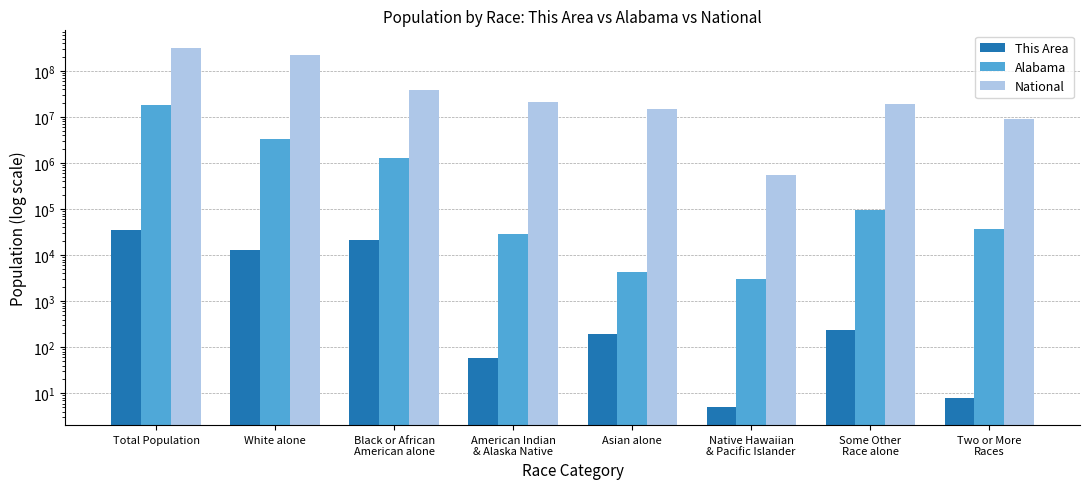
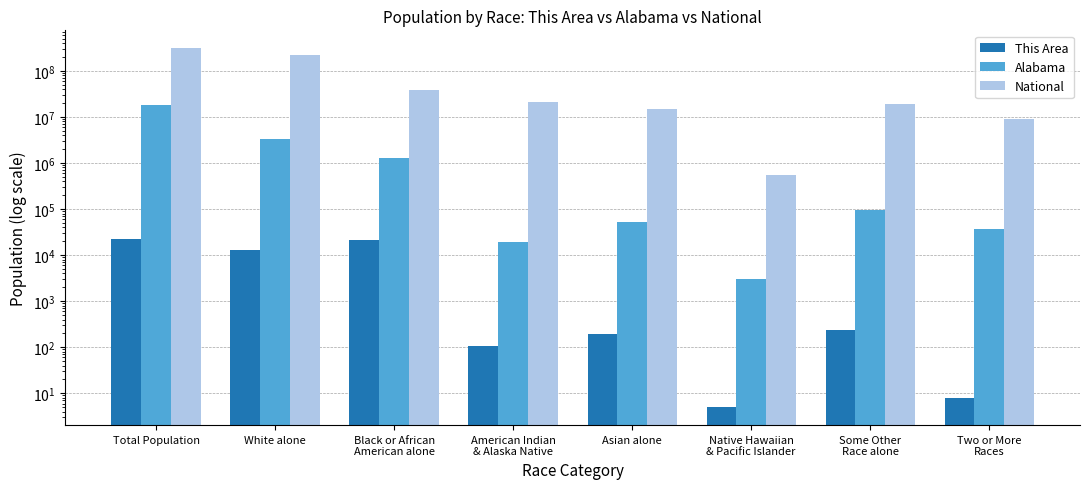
  {
    "This Area": {
-     "Total Population": 40000,
+     "Total Population": 20000,
      "White alone": 13000,
      "Black or African American alone": 20000,
-     "American Indian & Alaska Native": 60,
+     "American Indian & Alaska Native": 100,
      "Asian alone": 190,
      "Native Hawaiian & Pacific Islander": 5,
      "Some Other Race alone": 200,
      "Two or More Races": 8
    },
    "Alabama": {
      "Total Population": 18000000,
      "White alone": 3000000,
      "Black or African American alone": 1300000,
-     "American Indian & Alaska Native": 30000,
-     "Asian alone": 4000,
+     "American Indian & Alaska Native": 19000,
+     "Asian alone": 50000,
      "Native Hawaiian & Pacific Islander": 3000,
      "Some Other Race alone": 100000,
      "Two or More Races": 40000
    },
    "National": {
      "Total Population": 300000000,
      "White alone": 200000000,
      "Black or African American alone": 40000000,
      "American Indian & Alaska Native": 20000000,
      "Asian alone": 15000000,
      "Native Hawaiian & Pacific Islander": 500000,
      "Some Other Race alone": 19000000,
      "Two or More Races": 9000000
    }
  }
